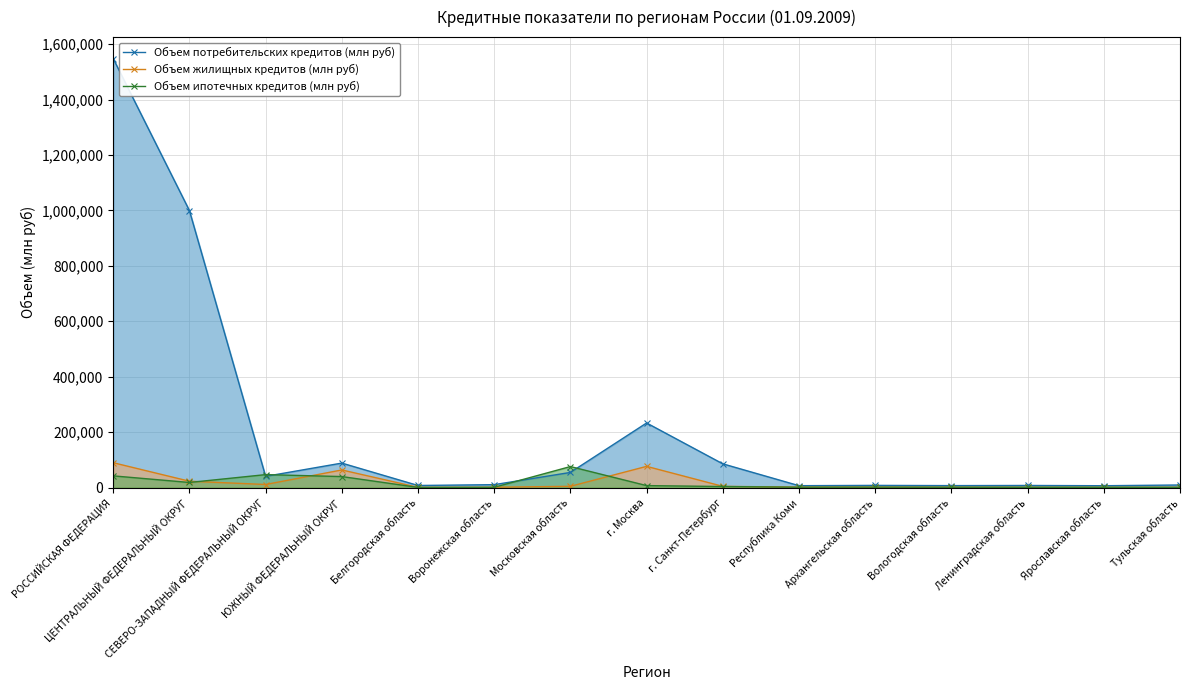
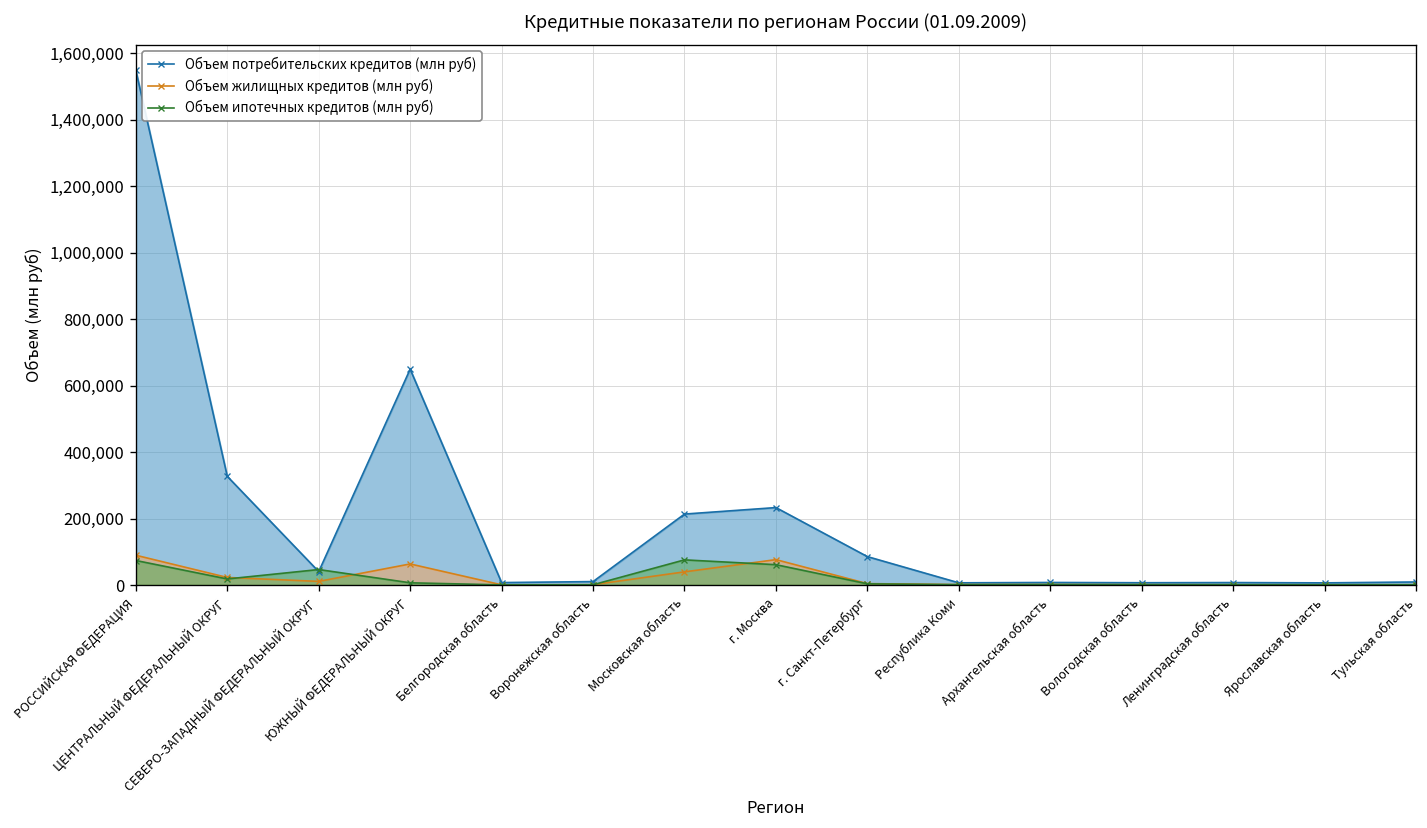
  {
    "Объем потребительских кредитов (млн руб)": {
      "РОССИЙСКАЯ ФЕДЕРАЦИЯ": "1,550,000",
-     "ЦЕНТРАЛЬНЫЙ ФЕДЕРАЛЬНЫЙ ОКРУГ": "1,000,000",
-     "ЮЖНЫЙ ФЕДЕРАЛЬНЫЙ ОКРУГ": "90,000",
-     "Московская область": "50,000",
+     "ЦЕНТРАЛЬНЫЙ ФЕДЕРАЛЬНЫЙ ОКРУГ": "330,000",
+     "ЮЖНЫЙ ФЕДЕРАЛЬНЫЙ ОКРУГ": "650,000",
+     "Московская область": "210,000",
      "г. Москва": "230,000",
      "г. Санкт-Петербург": "90,000"
    },
    "Объем жилищных кредитов (млн руб)": {
      "РОССИЙСКАЯ ФЕДЕРАЦИЯ": "90,000",
      "СЕВЕРО-ЗАПАДНЫЙ ФЕДЕРАЛЬНЫЙ ОКРУГ": "10,000",
      "ЮЖНЫЙ ФЕДЕРАЛЬНЫЙ ОКРУГ": "60,000",
-     "Московская область": "0",
+     "Московская область": "40,000",
      "г. Москва": "80,000"
    },
    "Объем ипотечных кредитов (млн руб)": {
-     "РОССИЙСКАЯ ФЕДЕРАЦИЯ": "40,000",
-     "ЮЖНЫЙ ФЕДЕРАЛЬНЫЙ ОКРУГ": "40,000",
+     "РОССИЙСКАЯ ФЕДЕРАЦИЯ": "70,000",
+     "ЮЖНЫЙ ФЕДЕРАЛЬНЫЙ ОКРУГ": "10,000",
      "Московская область": "80,000",
-     "г. Москва": "10,000"
+     "г. Москва": "60,000"
    }
  }
